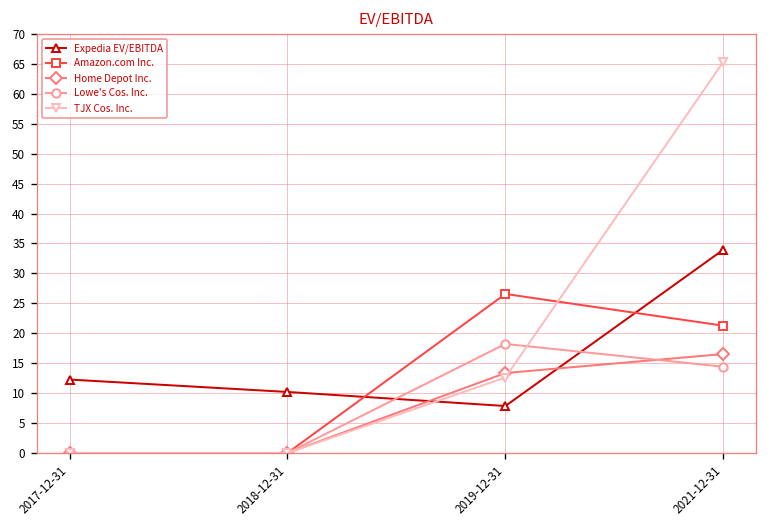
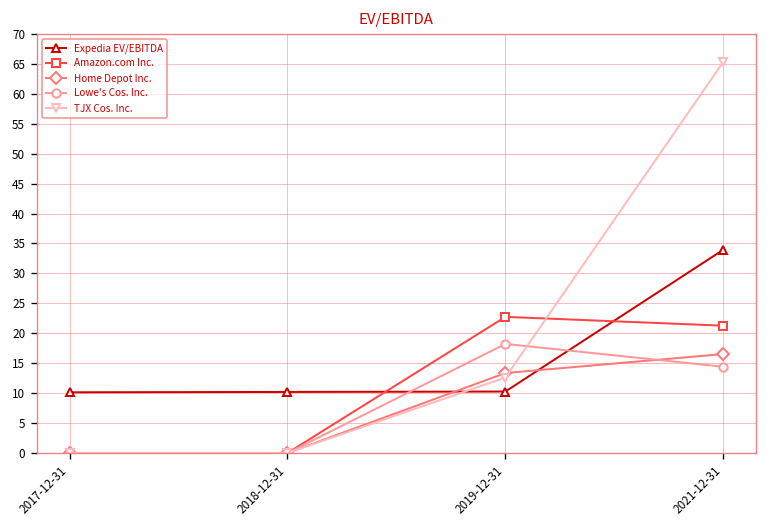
  {
    "Expedia EV/EBITDA": {
-     "2017-12-31": 12,
+     "2017-12-31": 10,
      "2018-12-31": 10,
-     "2019-12-31": 8,
+     "2019-12-31": 10,
      "2021-12-31": 34
    },
    "Amazon.com Inc.": {
-     "2019-12-31": 27,
+     "2019-12-31": 23,
      "2021-12-31": 21
    }
  }
